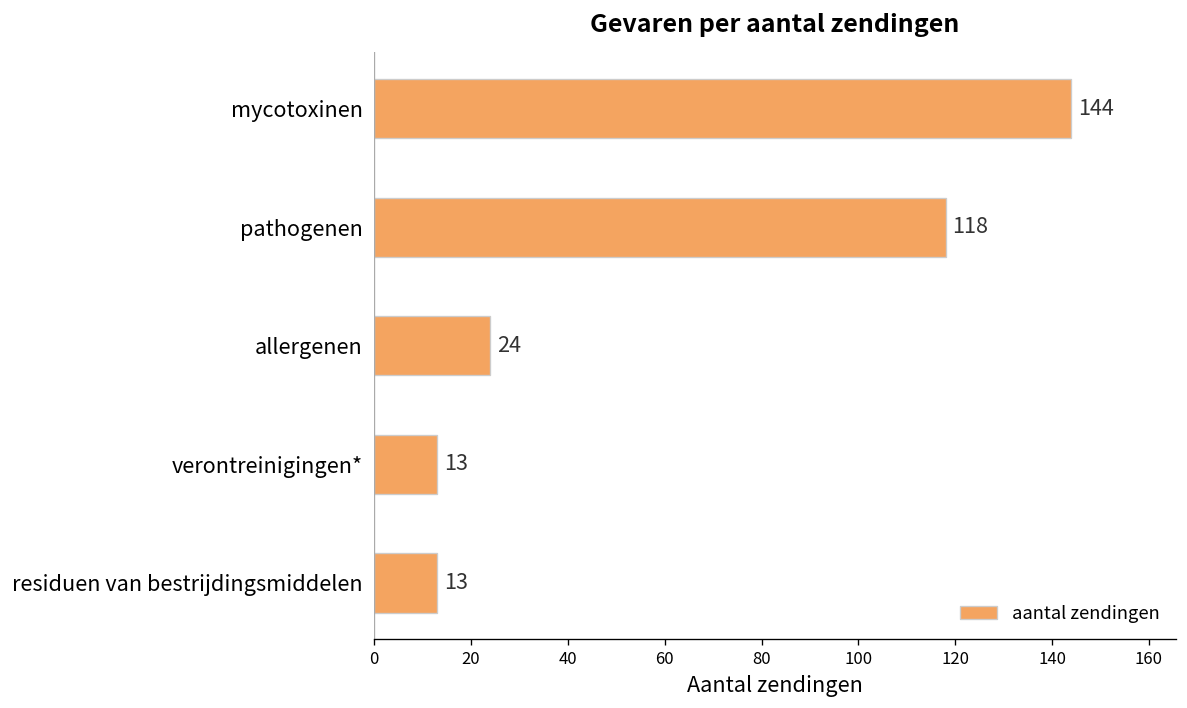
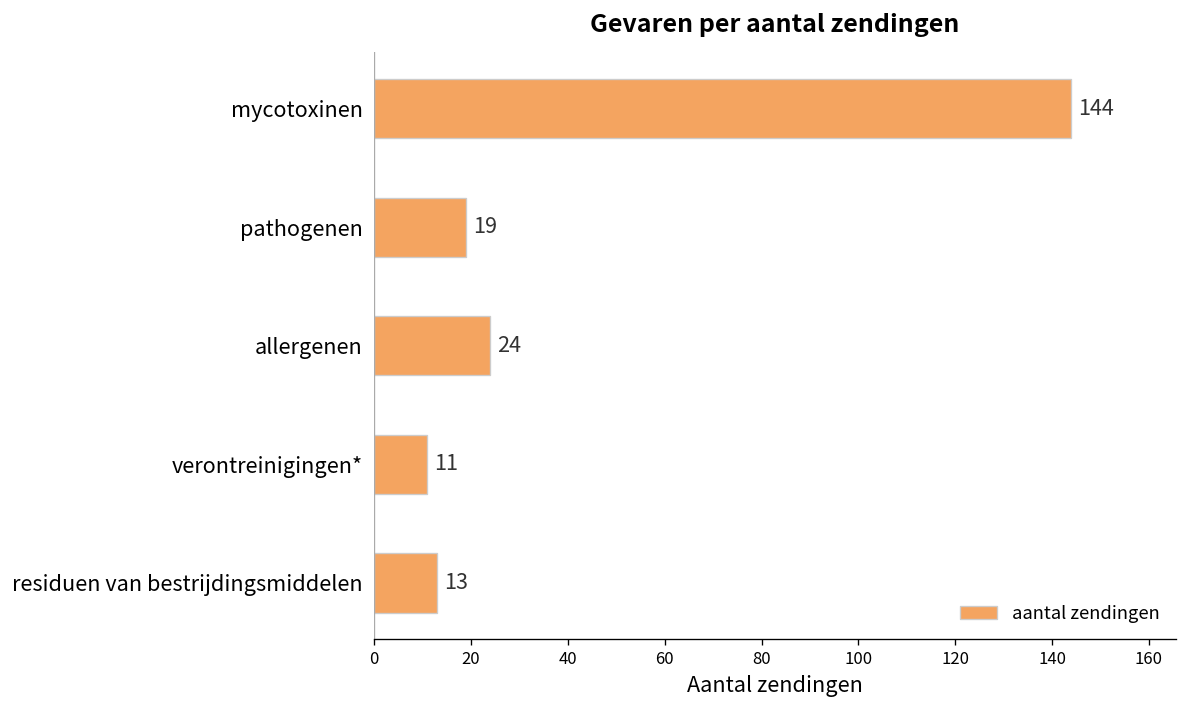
  {
    "mycotoxinen": 144,
-   "pathogenen": 118,
+   "pathogenen": 19,
    "allergenen": 24,
-   "verontreinigingen*": 13,
+   "verontreinigingen*": 11,
    "residuen van bestrijdingsmiddelen": 13
  }
